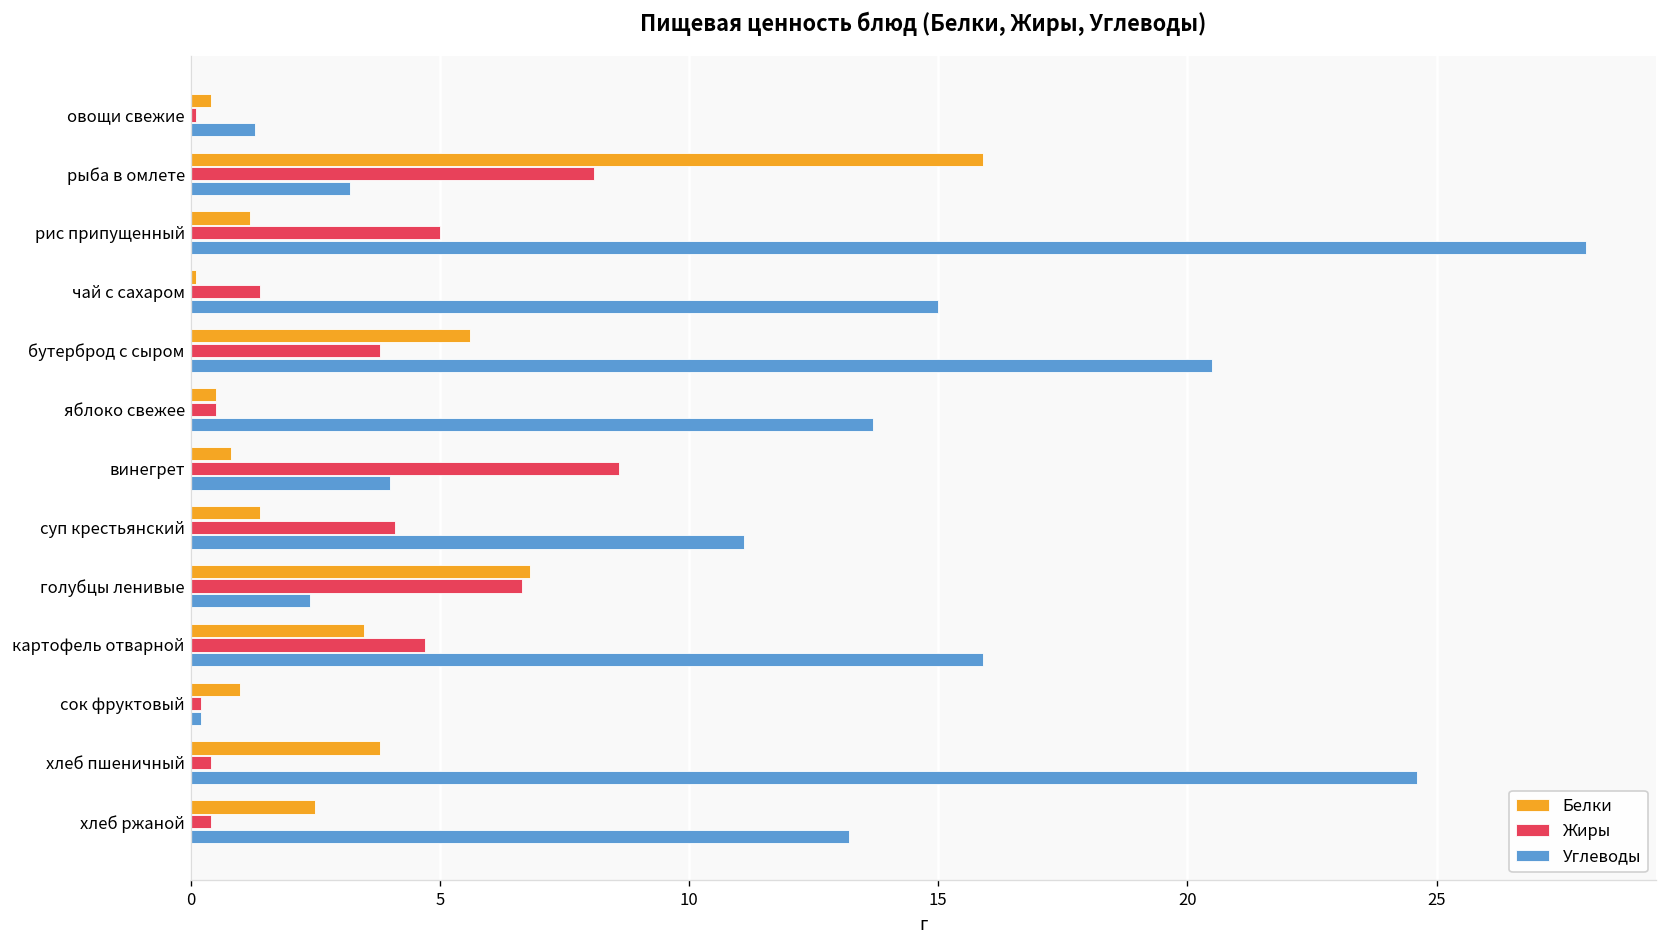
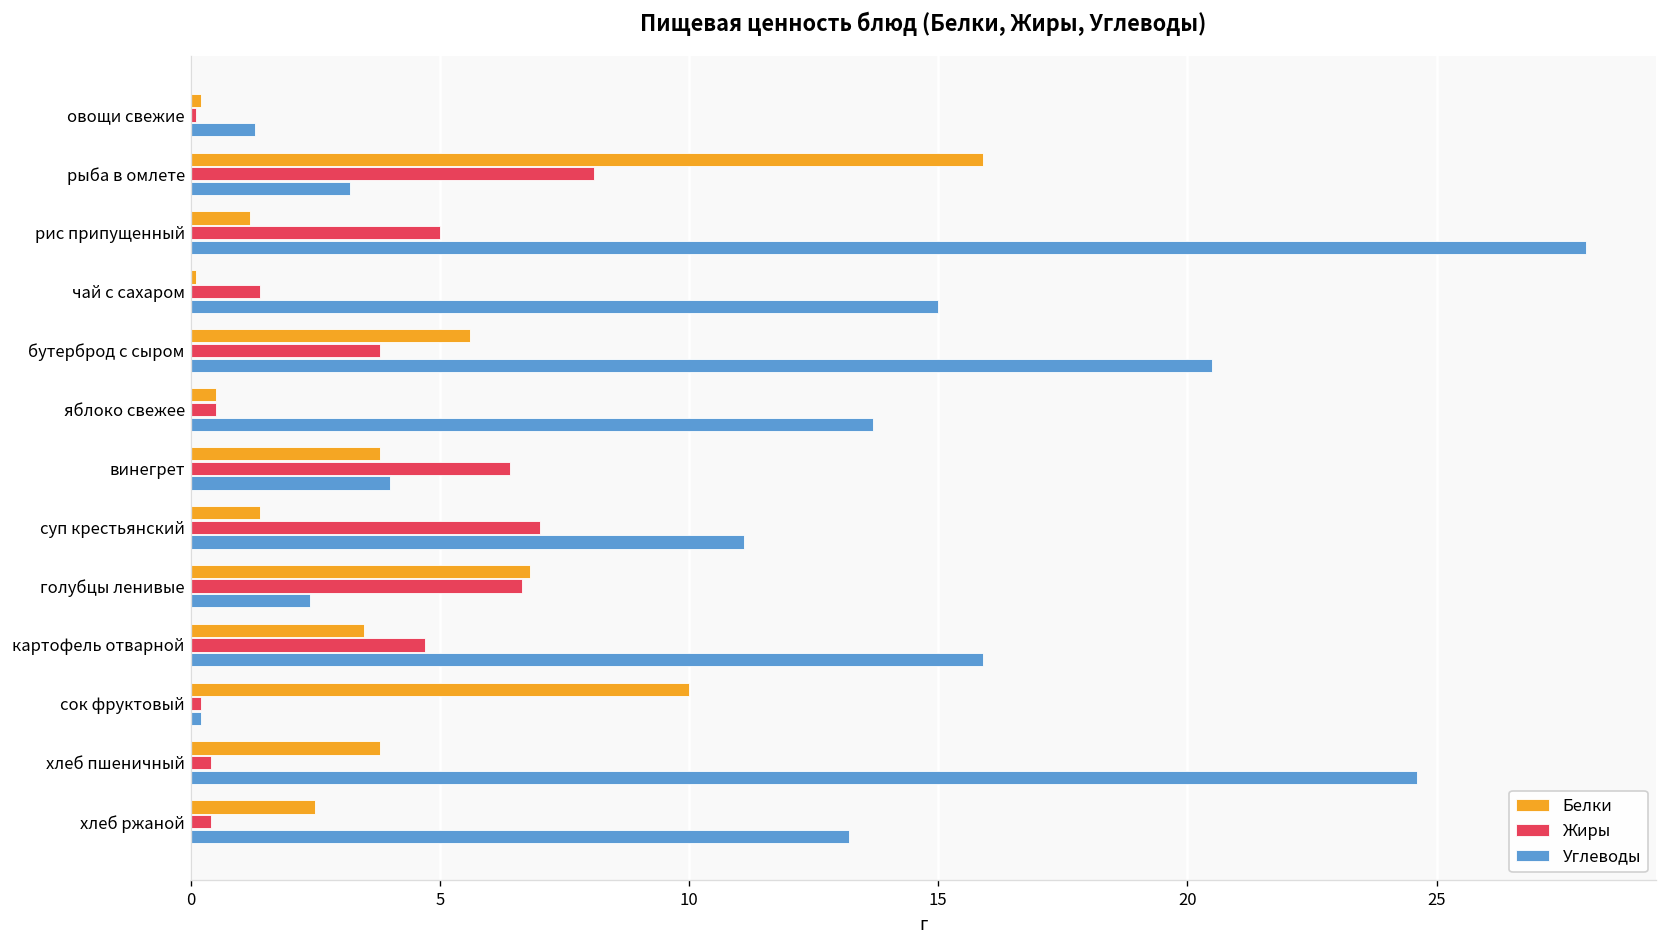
  {
    "Белки": {
-     "овощи свежие": 0.4,
+     "овощи свежие": 0.2,
      "рыба в омлете": 15.9,
      "рис припущенный": 1.2,
      "чай с сахаром": 0.1,
      "бутерброд с сыром": 5.6,
      "яблоко свежее": 0.5,
-     "винегрет": 0.8,
+     "винегрет": 3.8,
      "суп крестьянский": 1.4,
      "голубцы ленивые": 6.8,
      "картофель отварной": 3.5,
-     "сок фруктовый": 1,
+     "сок фруктовый": 10,
      "хлеб пшеничный": 3.8,
      "хлеб ржаной": 2.5
    },
    "Жиры": {
      "овощи свежие": 0.1,
      "рыба в омлете": 8.1,
      "рис припущенный": 5.0,
      "чай с сахаром": 1.4,
      "бутерброд с сыром": 3.8,
      "яблоко свежее": 0.5,
-     "винегрет": 8.6,
-     "суп крестьянский": 4.1,
+     "винегрет": 6.4,
+     "суп крестьянский": 7.0,
      "голубцы ленивые": 6.6,
      "картофель отварной": 4.7,
      "сок фруктовый": 0.2,
      "хлеб пшеничный": 0.4,
      "хлеб ржаной": 0.4
    },
    "Углеводы": {
      "овощи свежие": 1.3,
      "рыба в омлете": 3.2,
      "рис припущенный": 28.0,
      "чай с сахаром": 15.0,
      "бутерброд с сыром": 20.5,
      "яблоко свежее": 13.7,
      "винегрет": 4.0,
      "суп крестьянский": 11.1,
      "голубцы ленивые": 2.4,
      "картофель отварной": 15.9,
      "сок фруктовый": 0.2,
      "хлеб пшеничный": 24.6,
      "хлеб ржаной": 13.2
    }
  }
